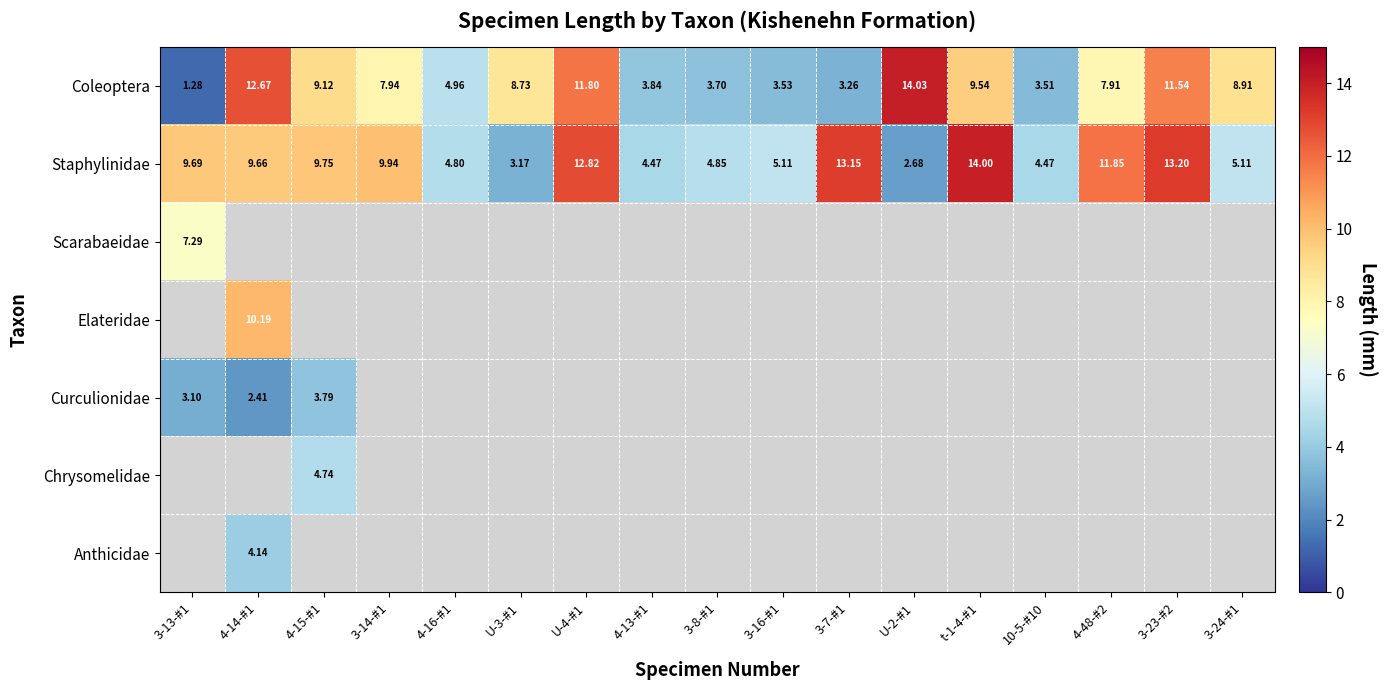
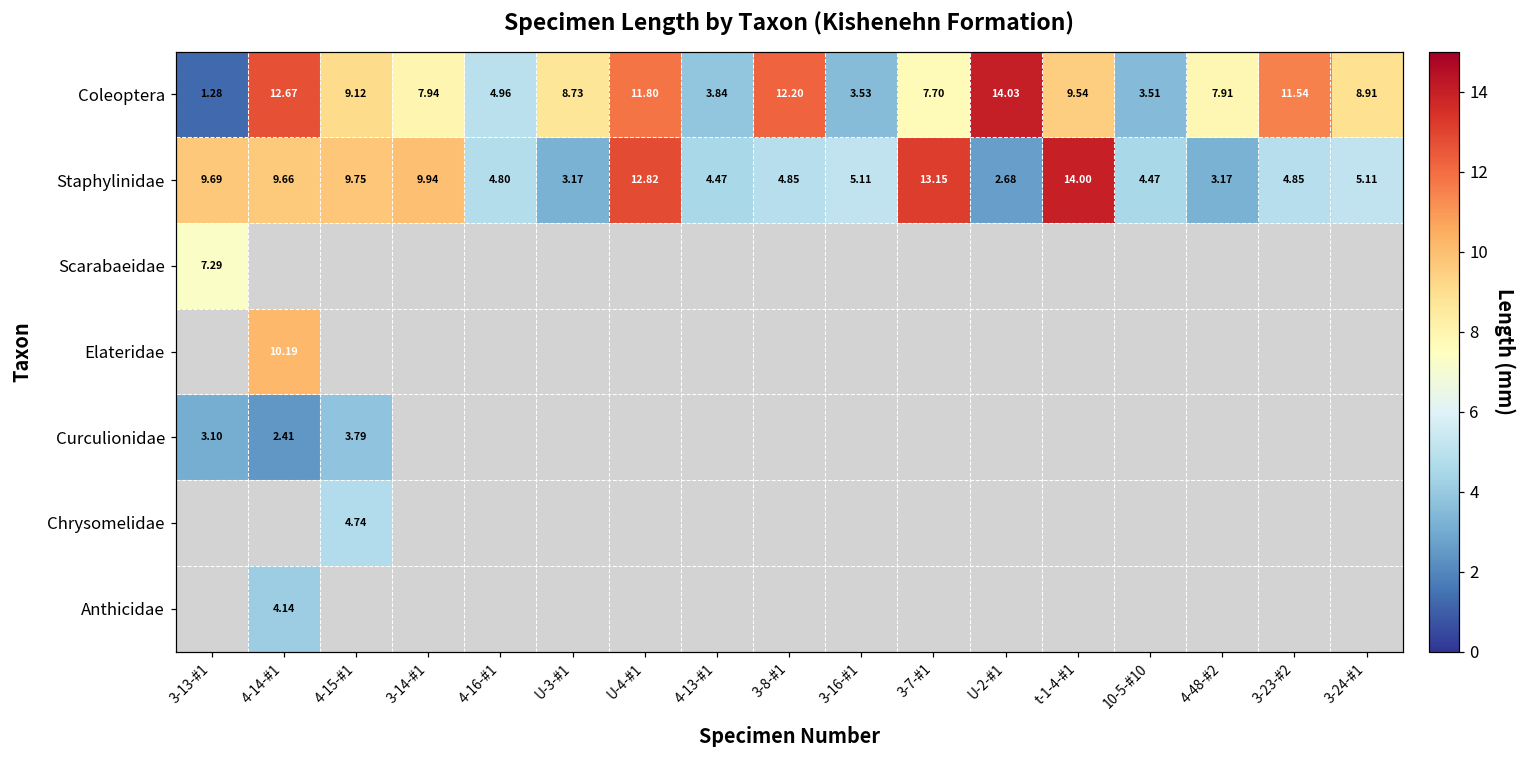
  {
    "Coleoptera": {
      "3-13-#1": 1.28,
      "4-14-#1": 12.67,
      "4-15-#1": 9.12,
      "3-14-#1": 7.94,
      "4-16-#1": 4.96,
      "U-3-#1": 8.73,
      "U-4-#1": 11.80,
      "4-13-#1": 3.84,
-     "3-8-#1": 3.70,
+     "3-8-#1": 12.20,
      "3-16-#1": 3.53,
-     "3-7-#1": 3.26,
+     "3-7-#1": 7.70,
      "U-2-#1": 14.03,
      "t-1-4-#1": 9.54,
      "10-5-#10": 3.51,
      "4-48-#2": 7.91,
      "3-23-#2": 11.54,
      "3-24-#1": 8.91
    },
    "Staphylinidae": {
      "3-13-#1": 9.69,
      "4-14-#1": 9.66,
      "4-15-#1": 9.75,
      "3-14-#1": 9.94,
      "4-16-#1": 4.80,
      "U-3-#1": 3.17,
      "U-4-#1": 12.82,
      "4-13-#1": 4.47,
      "3-8-#1": 4.85,
      "3-16-#1": 5.11,
      "3-7-#1": 13.15,
      "U-2-#1": 2.68,
      "t-1-4-#1": 14.00,
      "10-5-#10": 4.47,
-     "4-48-#2": 11.85,
-     "3-23-#2": 13.20,
+     "4-48-#2": 3.17,
+     "3-23-#2": 4.85,
      "3-24-#1": 5.11
    },
    "Scarabaeidae": {
      "3-13-#1": 7.29
    },
    "Elateridae": {
      "4-14-#1": 10.19
    },
    "Curculionidae": {
      "3-13-#1": 3.10,
      "4-14-#1": 2.41,
      "4-15-#1": 3.79
    },
    "Chrysomelidae": {
      "4-15-#1": 4.74
    },
    "Anthicidae": {
      "4-14-#1": 4.14
    }
  }
